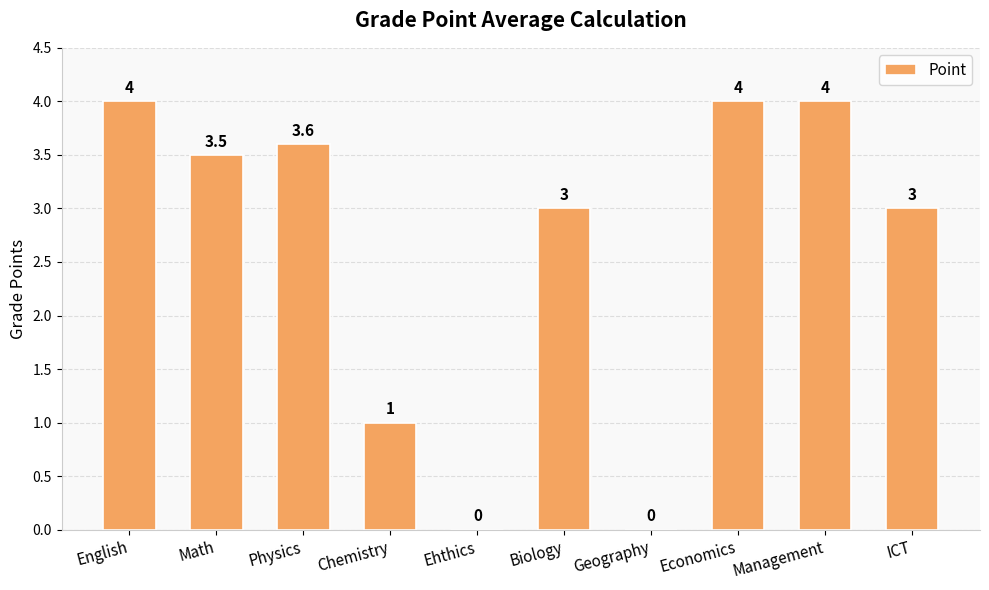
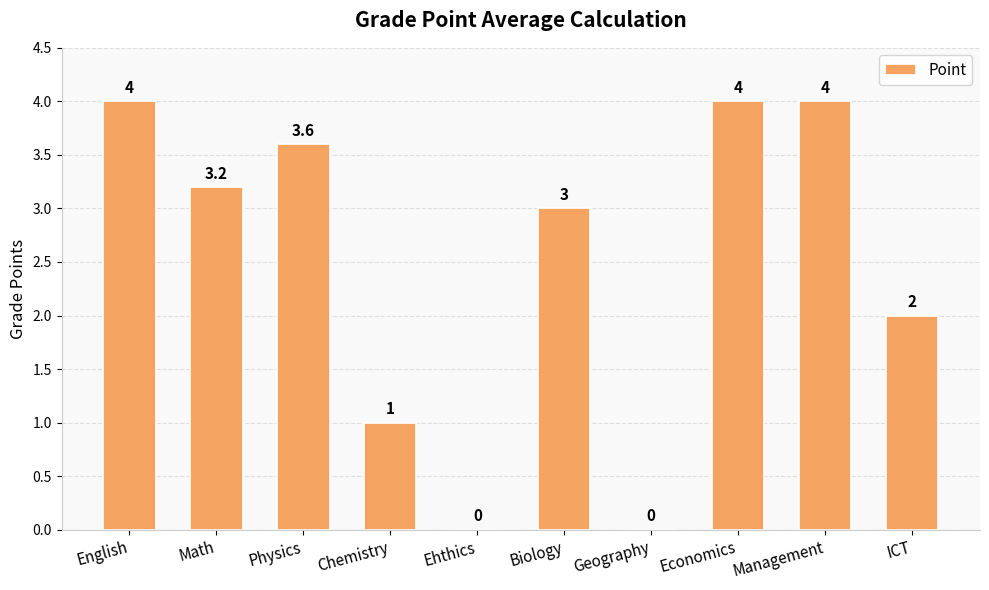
  {
    "English": 4,
-   "Math": 3.5,
+   "Math": 3.2,
    "Physics": 3.6,
    "Chemistry": 1,
    "Ehthics": 0,
    "Biology": 3,
    "Geography": 0,
    "Economics": 4,
    "Management": 4,
-   "ICT": 3
+   "ICT": 2
  }
